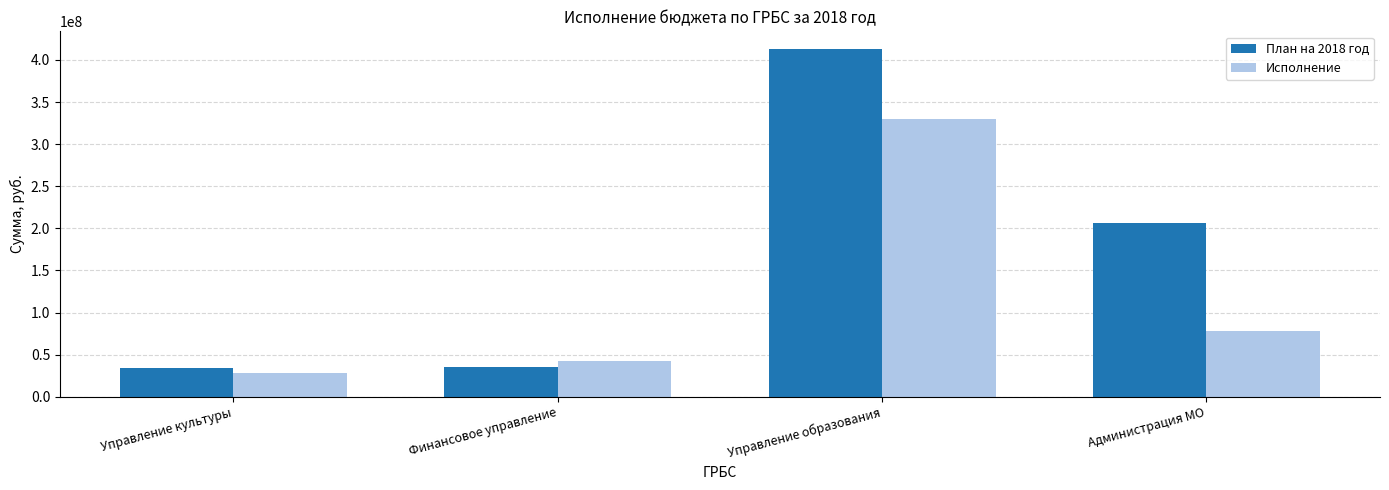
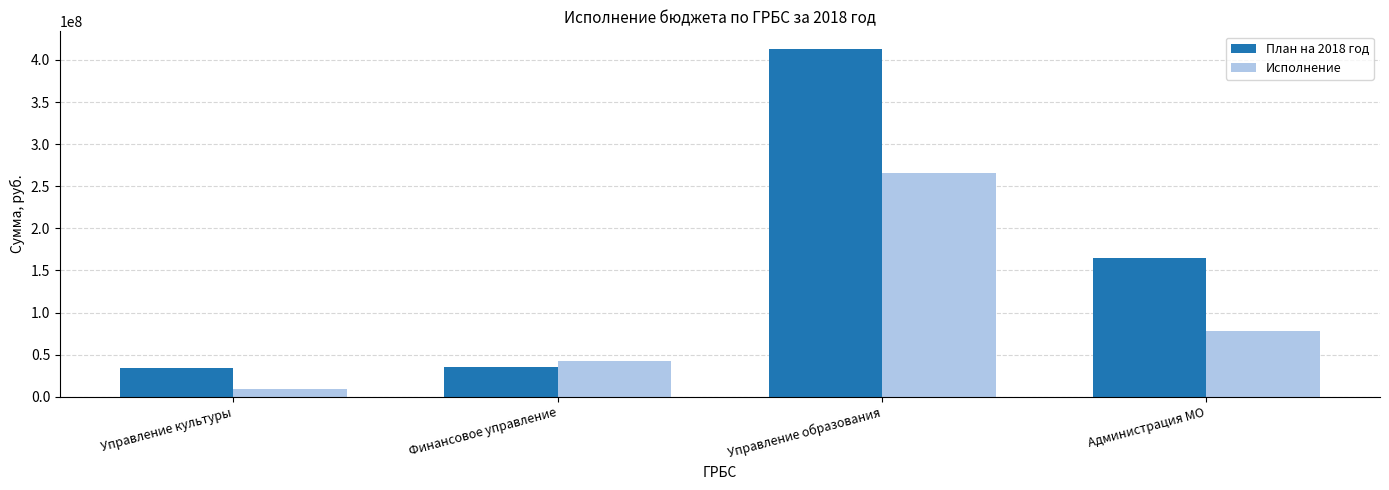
  {
    "План на 2018 год": {
      "Управление культуры": 30000000,
      "Финансовое управление": 40000000,
      "Управление образования": 410000000,
-     "Администрация МО": 210000000
+     "Администрация МО": 160000000
    },
    "Исполнение": {
-     "Управление культуры": 30000000,
+     "Управление культуры": 10000000,
      "Финансовое управление": 40000000,
-     "Управление образования": 330000000,
+     "Управление образования": 270000000,
      "Администрация МО": 80000000
    }
  }
